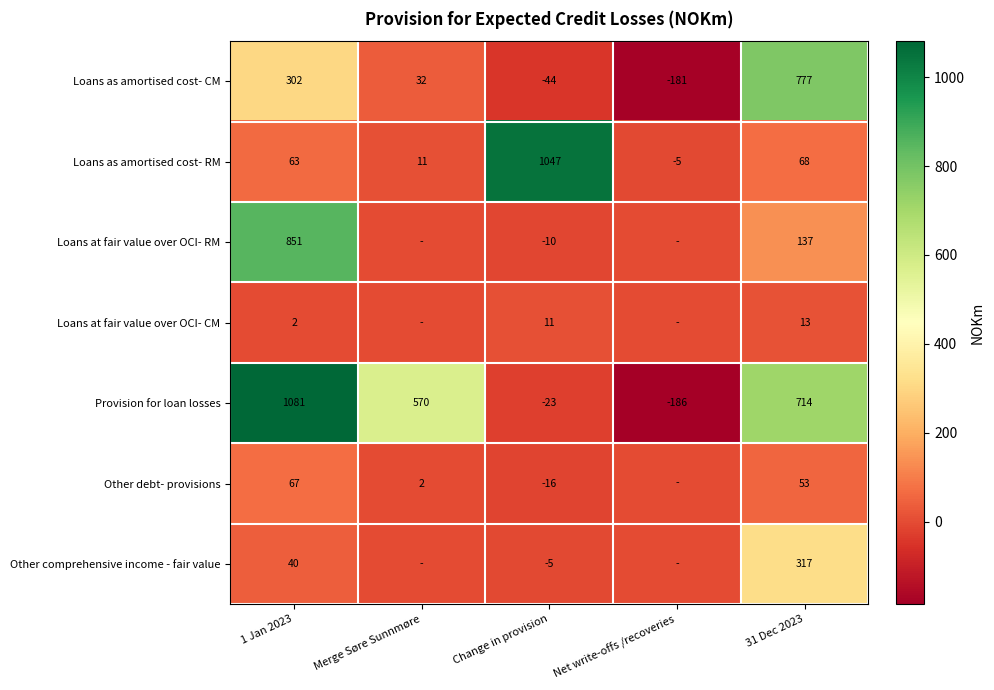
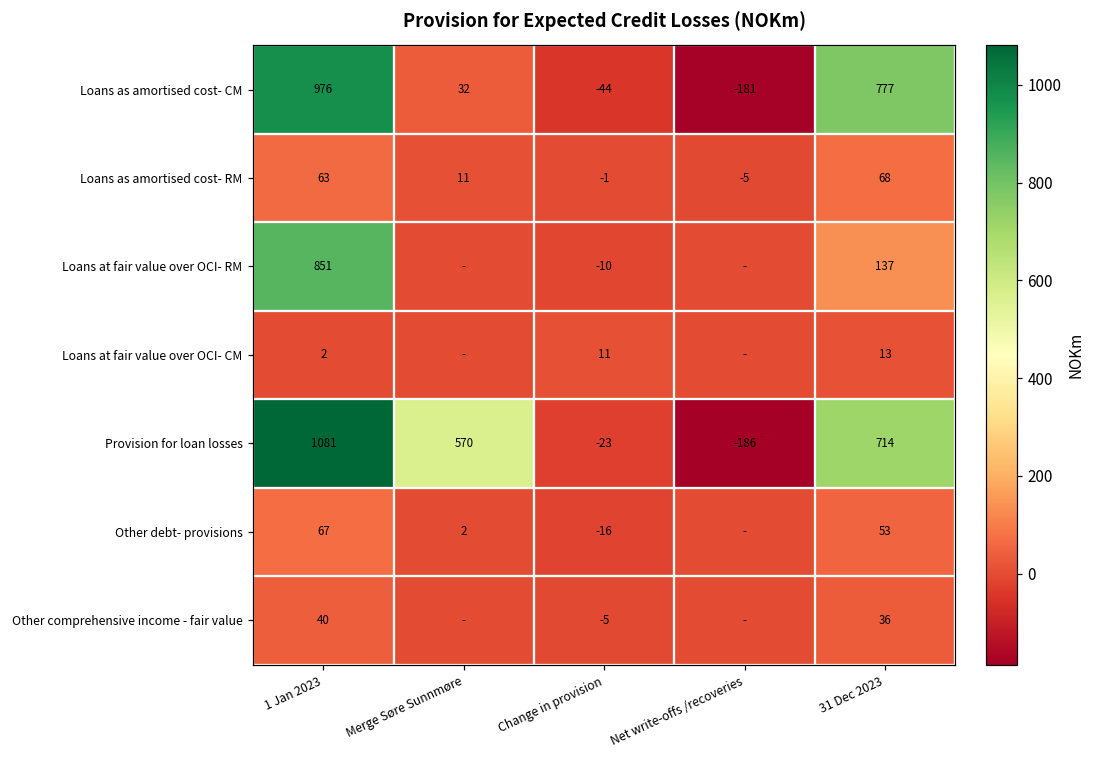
  {
    "Loans as amortised cost- CM": {
-     "1 Jan 2023": 302,
+     "1 Jan 2023": 976,
      "Merge Søre Sunnmøre": 32,
      "Change in provision": -44,
      "Net write-offs /recoveries": -181,
      "31 Dec 2023": 777
    },
    "Loans as amortised cost- RM": {
      "1 Jan 2023": 63,
      "Merge Søre Sunnmøre": 11,
-     "Change in provision": 1047,
+     "Change in provision": -1,
      "Net write-offs /recoveries": -5,
      "31 Dec 2023": 68
    },
    "Loans at fair value over OCI- RM": {
      "1 Jan 2023": 851,
      "Change in provision": -10,
      "31 Dec 2023": 137
    },
    "Loans at fair value over OCI- CM": {
      "1 Jan 2023": 2,
      "Change in provision": 11,
      "31 Dec 2023": 13
    },
    "Provision for loan losses": {
      "1 Jan 2023": 1081,
      "Merge Søre Sunnmøre": 570,
      "Change in provision": -23,
      "Net write-offs /recoveries": -186,
      "31 Dec 2023": 714
    },
    "Other debt- provisions": {
      "1 Jan 2023": 67,
      "Merge Søre Sunnmøre": 2,
      "Change in provision": -16,
      "31 Dec 2023": 53
    },
    "Other comprehensive income - fair value": {
      "1 Jan 2023": 40,
      "Change in provision": -5,
-     "31 Dec 2023": 317
+     "31 Dec 2023": 36
    }
  }
